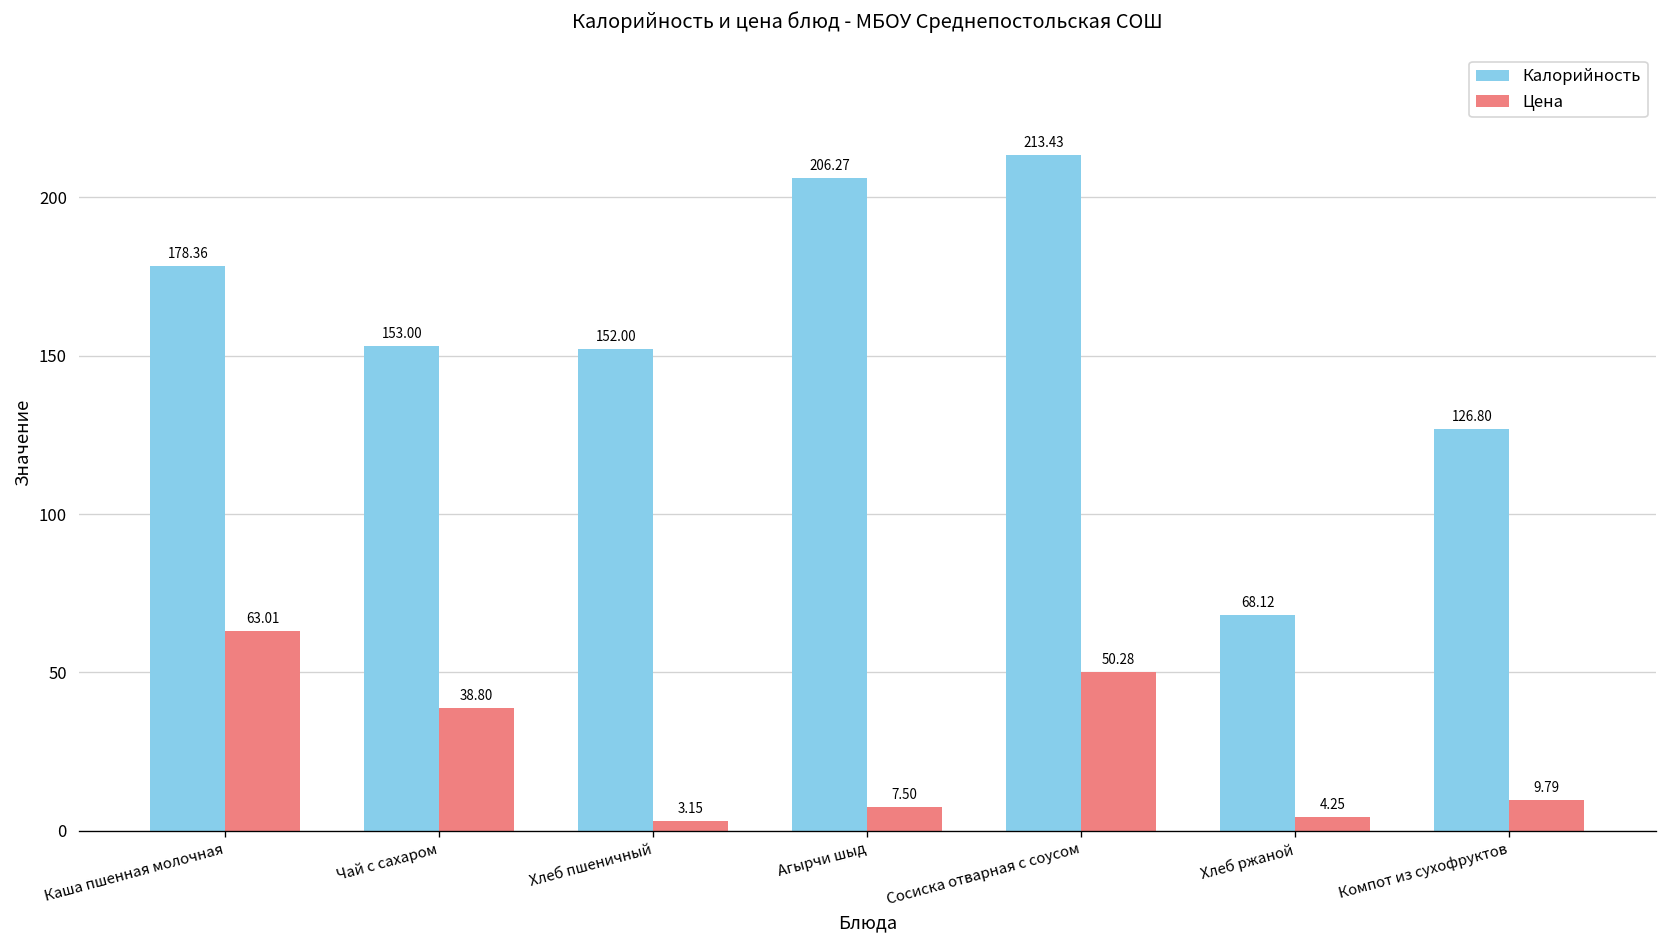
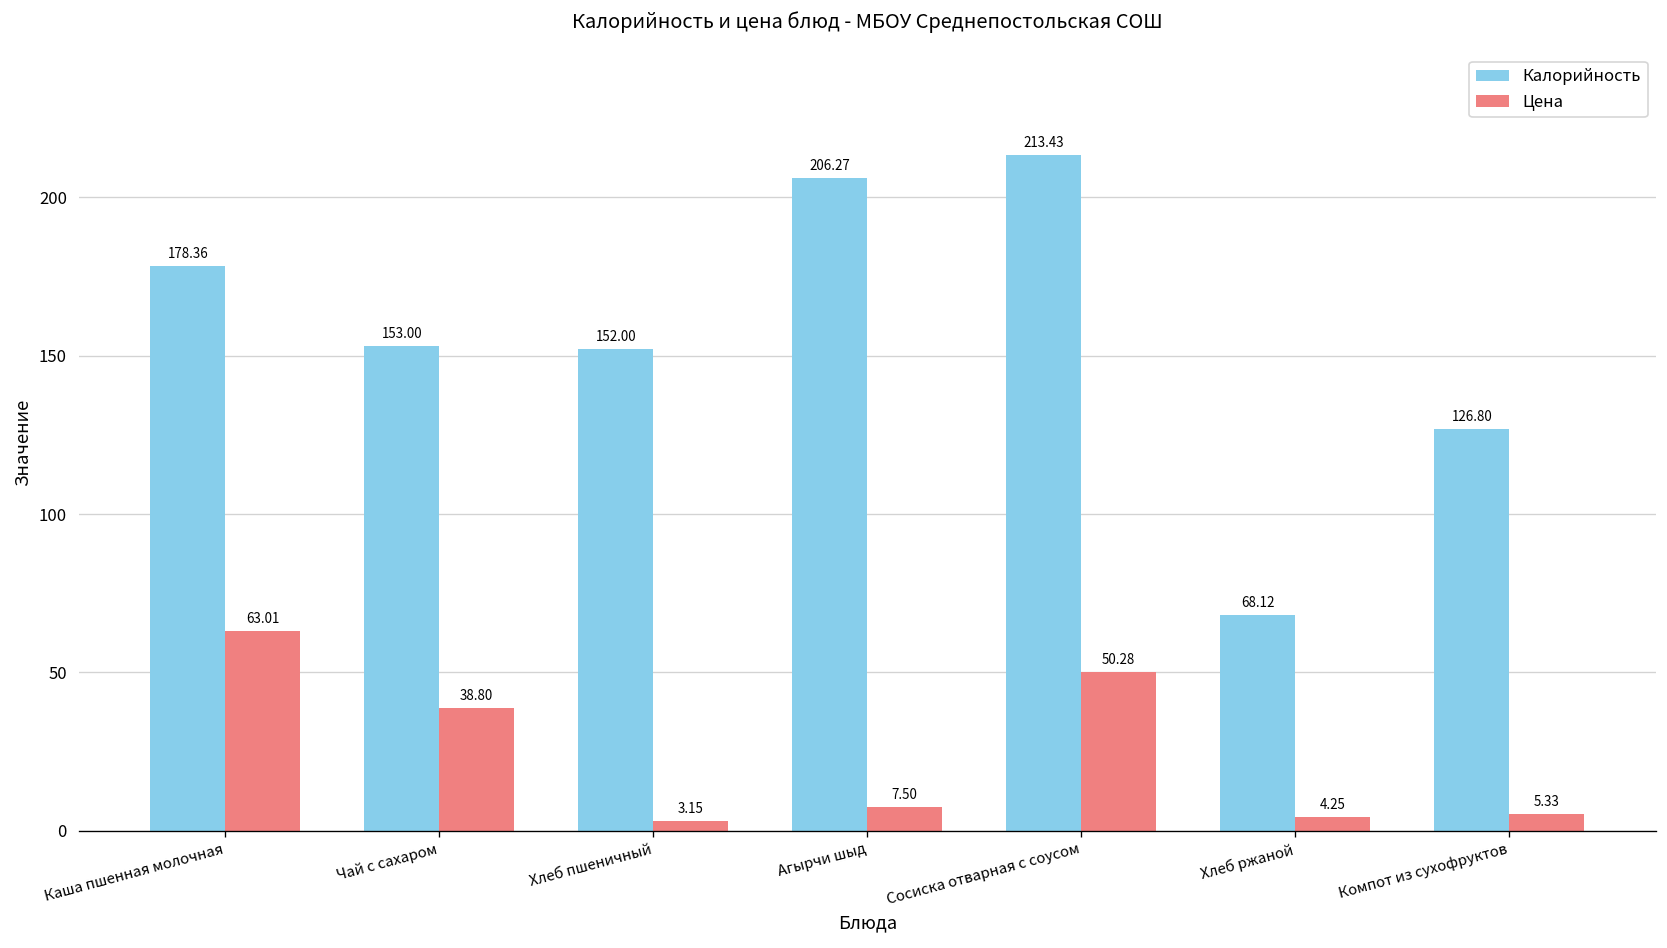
  {
    "Калорийность": {
      "Каша пшенная молочная": 178.36,
      "Чай с сахаром": 153.00,
      "Хлеб пшеничный": 152.00,
      "Агырчи шыд": 206.27,
      "Сосиска отварная с соусом": 213.43,
      "Хлеб ржаной": 68.12,
      "Компот из сухофруктов": 126.80
    },
    "Цена": {
      "Каша пшенная молочная": 63.01,
      "Чай с сахаром": 38.80,
      "Хлеб пшеничный": 3.15,
      "Агырчи шыд": 7.50,
      "Сосиска отварная с соусом": 50.28,
      "Хлеб ржаной": 4.25,
-     "Компот из сухофруктов": 9.79
+     "Компот из сухофруктов": 5.33
    }
  }
